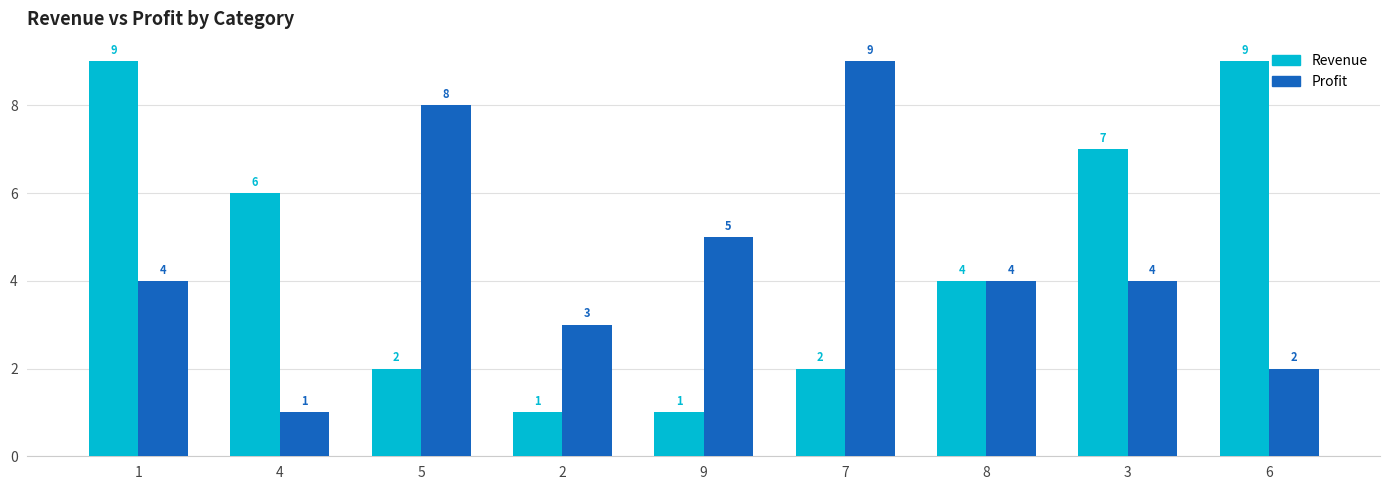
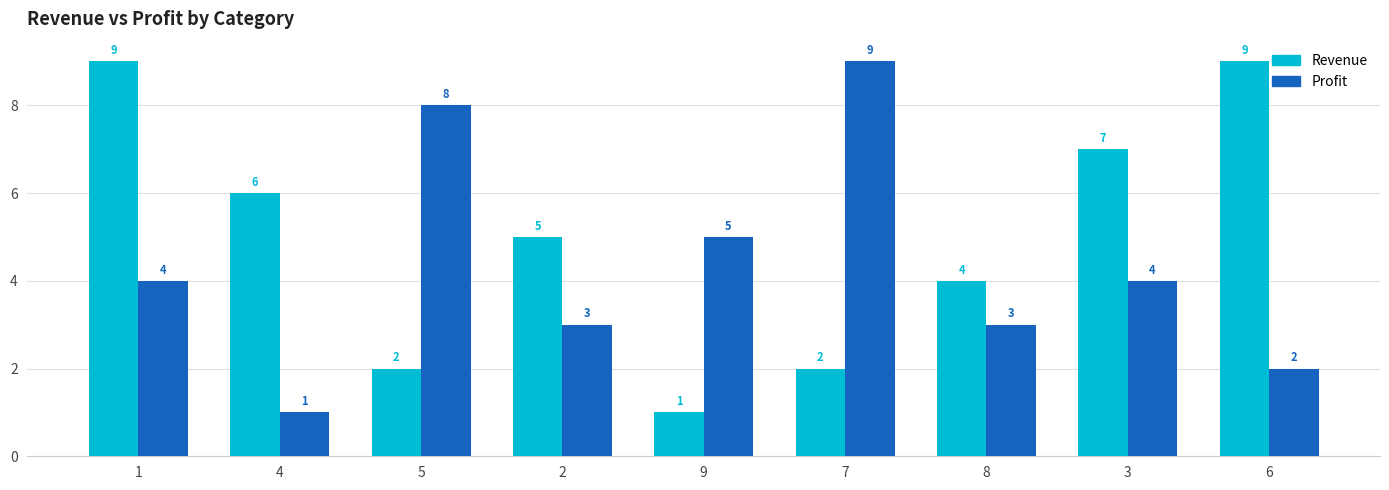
  {
    "Revenue": {
      "1": 9,
      "4": 6,
      "5": 2,
-     "2": 1,
+     "2": 5,
      "9": 1,
      "7": 2,
      "8": 4,
      "3": 7,
      "6": 9
    },
    "Profit": {
      "1": 4,
      "4": 1,
      "5": 8,
      "2": 3,
      "9": 5,
      "7": 9,
-     "8": 4,
+     "8": 3,
      "3": 4,
      "6": 2
    }
  }
